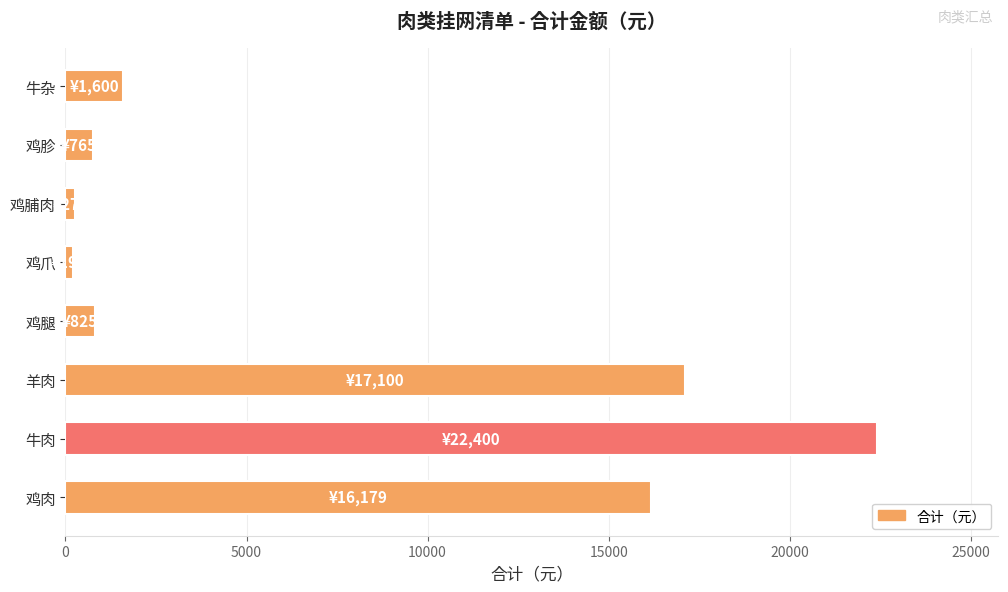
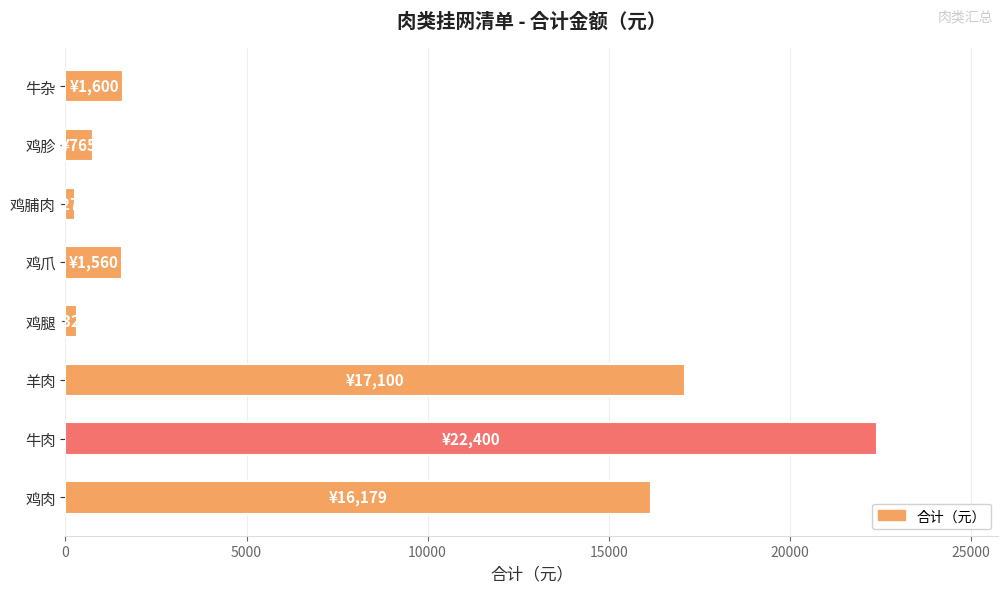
  {
    "鸡脯肉": 300,
-   "鸡爪": 200,
-   "鸡腿": 800
+   "鸡爪": 1600,
+   "鸡腿": 300
  }
